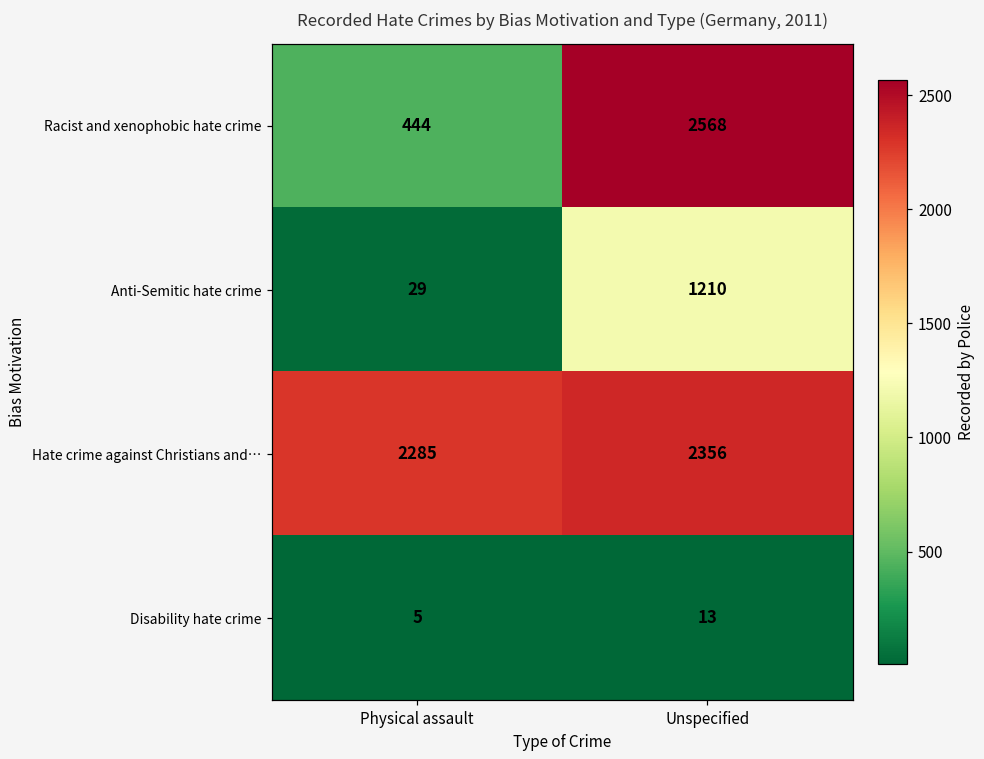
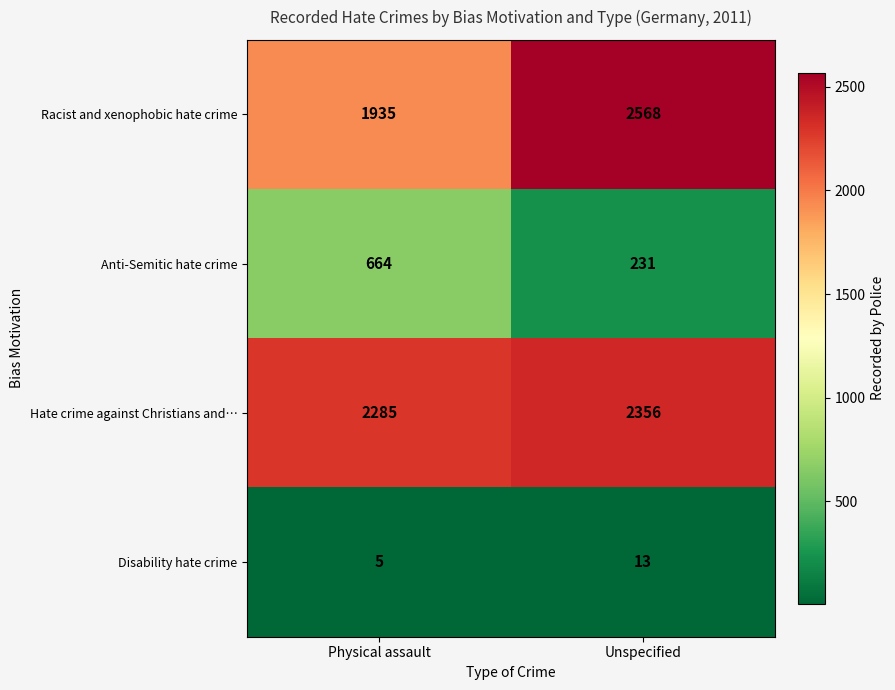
  {
    "Racist and xenophobic hate crime": {
-     "Physical assault": 444,
+     "Physical assault": 1935,
      "Unspecified": 2568
    },
    "Anti-Semitic hate crime": {
-     "Physical assault": 29,
-     "Unspecified": 1210
+     "Physical assault": 664,
+     "Unspecified": 231
    },
    "Hate crime against Christians and…": {
      "Physical assault": 2285,
      "Unspecified": 2356
    },
    "Disability hate crime": {
      "Physical assault": 5,
      "Unspecified": 13
    }
  }
